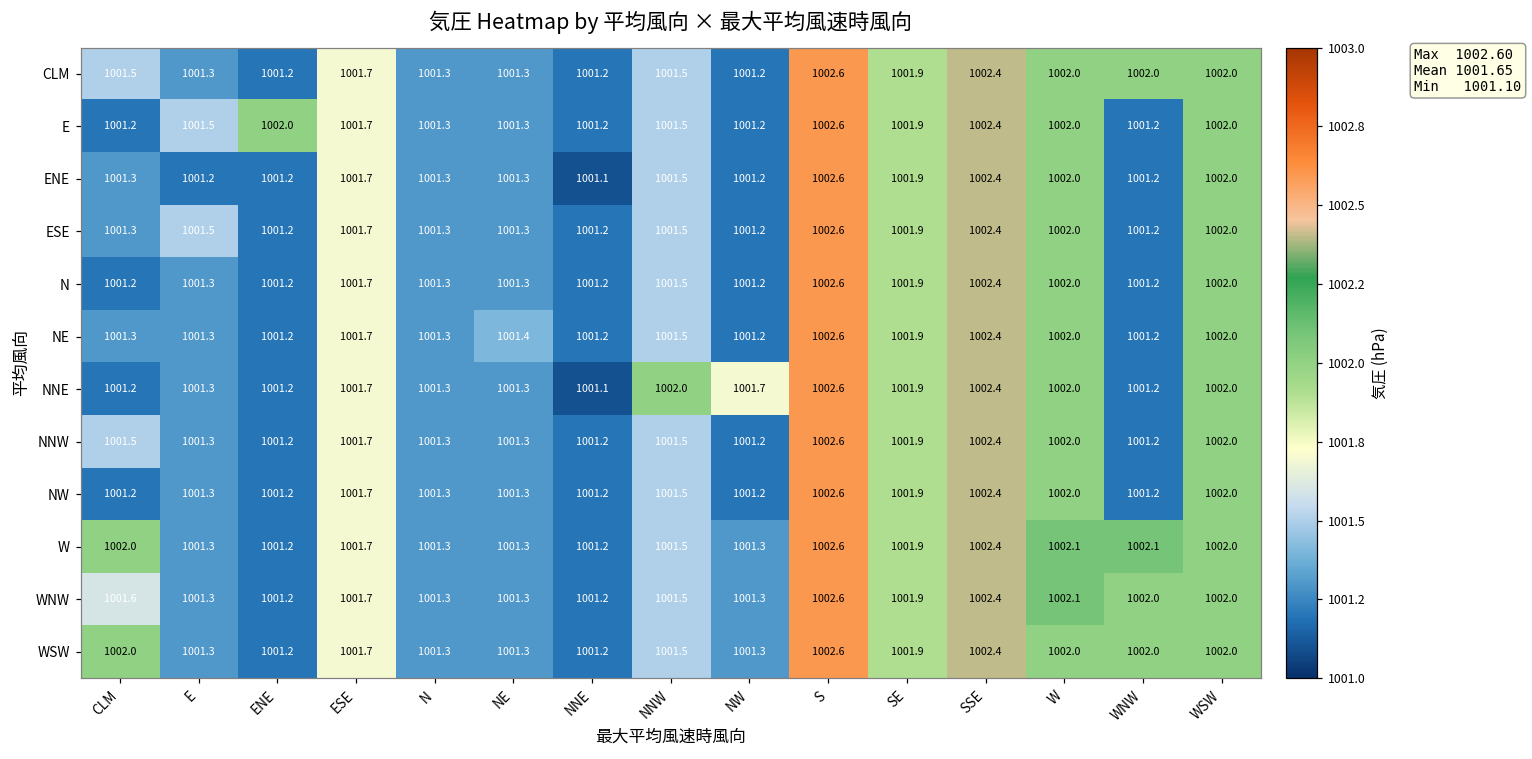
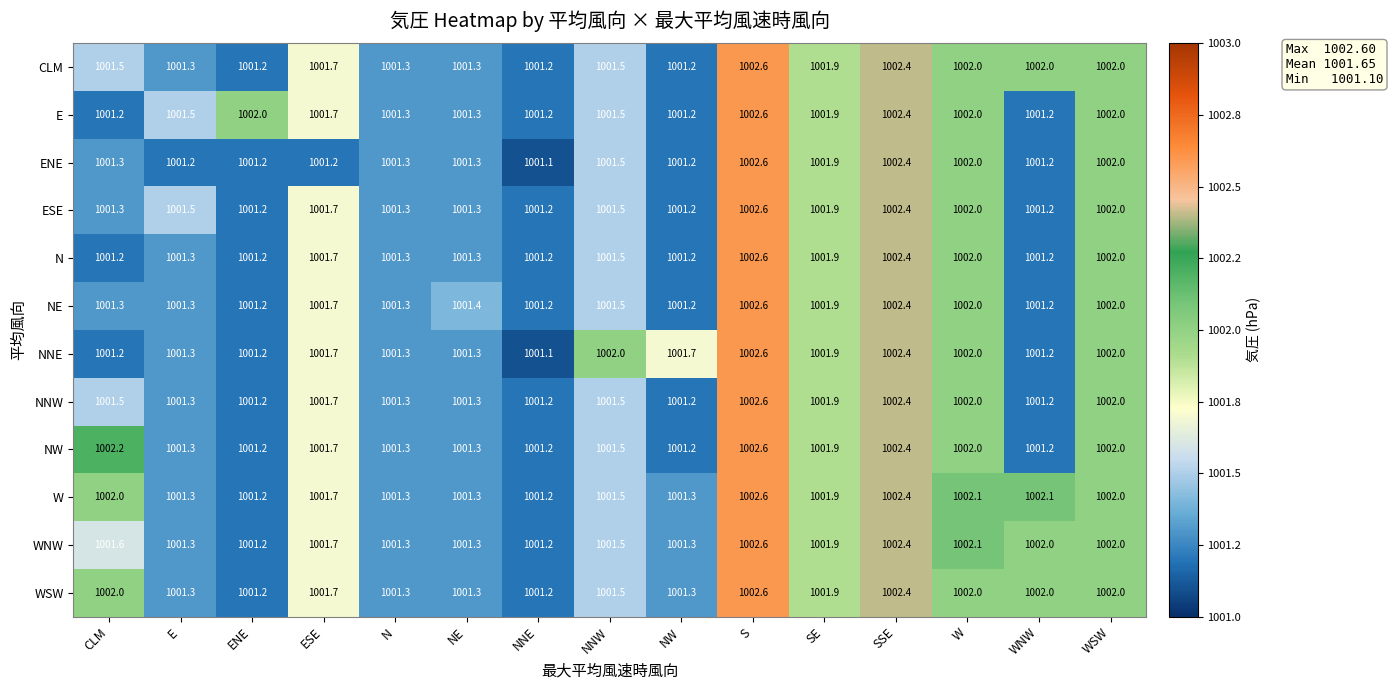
  {
    "CLM": {
      "CLM": 1001.5,
      "E": 1001.3,
      "ENE": 1001.2,
      "ESE": 1001.7,
      "N": 1001.3,
      "NE": 1001.3,
      "NNE": 1001.2,
      "NNW": 1001.5,
      "NW": 1001.2,
      "S": 1002.6,
      "SE": 1001.9,
      "SSE": 1002.4,
      "W": 1002.0,
      "WNW": 1002.0,
      "WSW": 1002.0
    },
    "E": {
      "CLM": 1001.2,
      "E": 1001.5,
      "ENE": 1002.0,
      "ESE": 1001.7,
      "N": 1001.3,
      "NE": 1001.3,
      "NNE": 1001.2,
      "NNW": 1001.5,
      "NW": 1001.2,
      "S": 1002.6,
      "SE": 1001.9,
      "SSE": 1002.4,
      "W": 1002.0,
      "WNW": 1001.2,
      "WSW": 1002.0
    },
    "ENE": {
      "CLM": 1001.3,
      "E": 1001.2,
      "ENE": 1001.2,
-     "ESE": 1001.7,
+     "ESE": 1001.2,
      "N": 1001.3,
      "NE": 1001.3,
      "NNE": 1001.1,
      "NNW": 1001.5,
      "NW": 1001.2,
      "S": 1002.6,
      "SE": 1001.9,
      "SSE": 1002.4,
      "W": 1002.0,
      "WNW": 1001.2,
      "WSW": 1002.0
    },
    "ESE": {
      "CLM": 1001.3,
      "E": 1001.5,
      "ENE": 1001.2,
      "ESE": 1001.7,
      "N": 1001.3,
      "NE": 1001.3,
      "NNE": 1001.2,
      "NNW": 1001.5,
      "NW": 1001.2,
      "S": 1002.6,
      "SE": 1001.9,
      "SSE": 1002.4,
      "W": 1002.0,
      "WNW": 1001.2,
      "WSW": 1002.0
    },
    "N": {
      "CLM": 1001.2,
      "E": 1001.3,
      "ENE": 1001.2,
      "ESE": 1001.7,
      "N": 1001.3,
      "NE": 1001.3,
      "NNE": 1001.2,
      "NNW": 1001.5,
      "NW": 1001.2,
      "S": 1002.6,
      "SE": 1001.9,
      "SSE": 1002.4,
      "W": 1002.0,
      "WNW": 1001.2,
      "WSW": 1002.0
    },
    "NE": {
      "CLM": 1001.3,
      "E": 1001.3,
      "ENE": 1001.2,
      "ESE": 1001.7,
      "N": 1001.3,
      "NE": 1001.4,
      "NNE": 1001.2,
      "NNW": 1001.5,
      "NW": 1001.2,
      "S": 1002.6,
      "SE": 1001.9,
      "SSE": 1002.4,
      "W": 1002.0,
      "WNW": 1001.2,
      "WSW": 1002.0
    },
    "NNE": {
      "CLM": 1001.2,
      "E": 1001.3,
      "ENE": 1001.2,
      "ESE": 1001.7,
      "N": 1001.3,
      "NE": 1001.3,
      "NNE": 1001.1,
      "NNW": 1002.0,
      "NW": 1001.7,
      "S": 1002.6,
      "SE": 1001.9,
      "SSE": 1002.4,
      "W": 1002.0,
      "WNW": 1001.2,
      "WSW": 1002.0
    },
    "NNW": {
      "CLM": 1001.5,
      "E": 1001.3,
      "ENE": 1001.2,
      "ESE": 1001.7,
      "N": 1001.3,
      "NE": 1001.3,
      "NNE": 1001.2,
      "NNW": 1001.5,
      "NW": 1001.2,
      "S": 1002.6,
      "SE": 1001.9,
      "SSE": 1002.4,
      "W": 1002.0,
      "WNW": 1001.2,
      "WSW": 1002.0
    },
    "NW": {
-     "CLM": 1001.2,
+     "CLM": 1002.2,
      "E": 1001.3,
      "ENE": 1001.2,
      "ESE": 1001.7,
      "N": 1001.3,
      "NE": 1001.3,
      "NNE": 1001.2,
      "NNW": 1001.5,
      "NW": 1001.2,
      "S": 1002.6,
      "SE": 1001.9,
      "SSE": 1002.4,
      "W": 1002.0,
      "WNW": 1001.2,
      "WSW": 1002.0
    },
    "W": {
      "CLM": 1002.0,
      "E": 1001.3,
      "ENE": 1001.2,
      "ESE": 1001.7,
      "N": 1001.3,
      "NE": 1001.3,
      "NNE": 1001.2,
      "NNW": 1001.5,
      "NW": 1001.3,
      "S": 1002.6,
      "SE": 1001.9,
      "SSE": 1002.4,
      "W": 1002.1,
      "WNW": 1002.1,
      "WSW": 1002.0
    },
    "WNW": {
      "E": 1001.3,
      "ENE": 1001.2,
      "ESE": 1001.7,
      "N": 1001.3,
      "NE": 1001.3,
      "NNE": 1001.2,
      "NNW": 1001.5,
      "NW": 1001.3,
      "S": 1002.6,
      "SE": 1001.9,
      "SSE": 1002.4,
      "W": 1002.1,
      "WNW": 1002.0,
      "WSW": 1002.0
    },
    "WSW": {
      "CLM": 1002.0,
      "E": 1001.3,
      "ENE": 1001.2,
      "ESE": 1001.7,
      "N": 1001.3,
      "NE": 1001.3,
      "NNE": 1001.2,
      "NNW": 1001.5,
      "NW": 1001.3,
      "S": 1002.6,
      "SE": 1001.9,
      "SSE": 1002.4,
      "W": 1002.0,
      "WNW": 1002.0,
      "WSW": 1002.0
    }
  }
